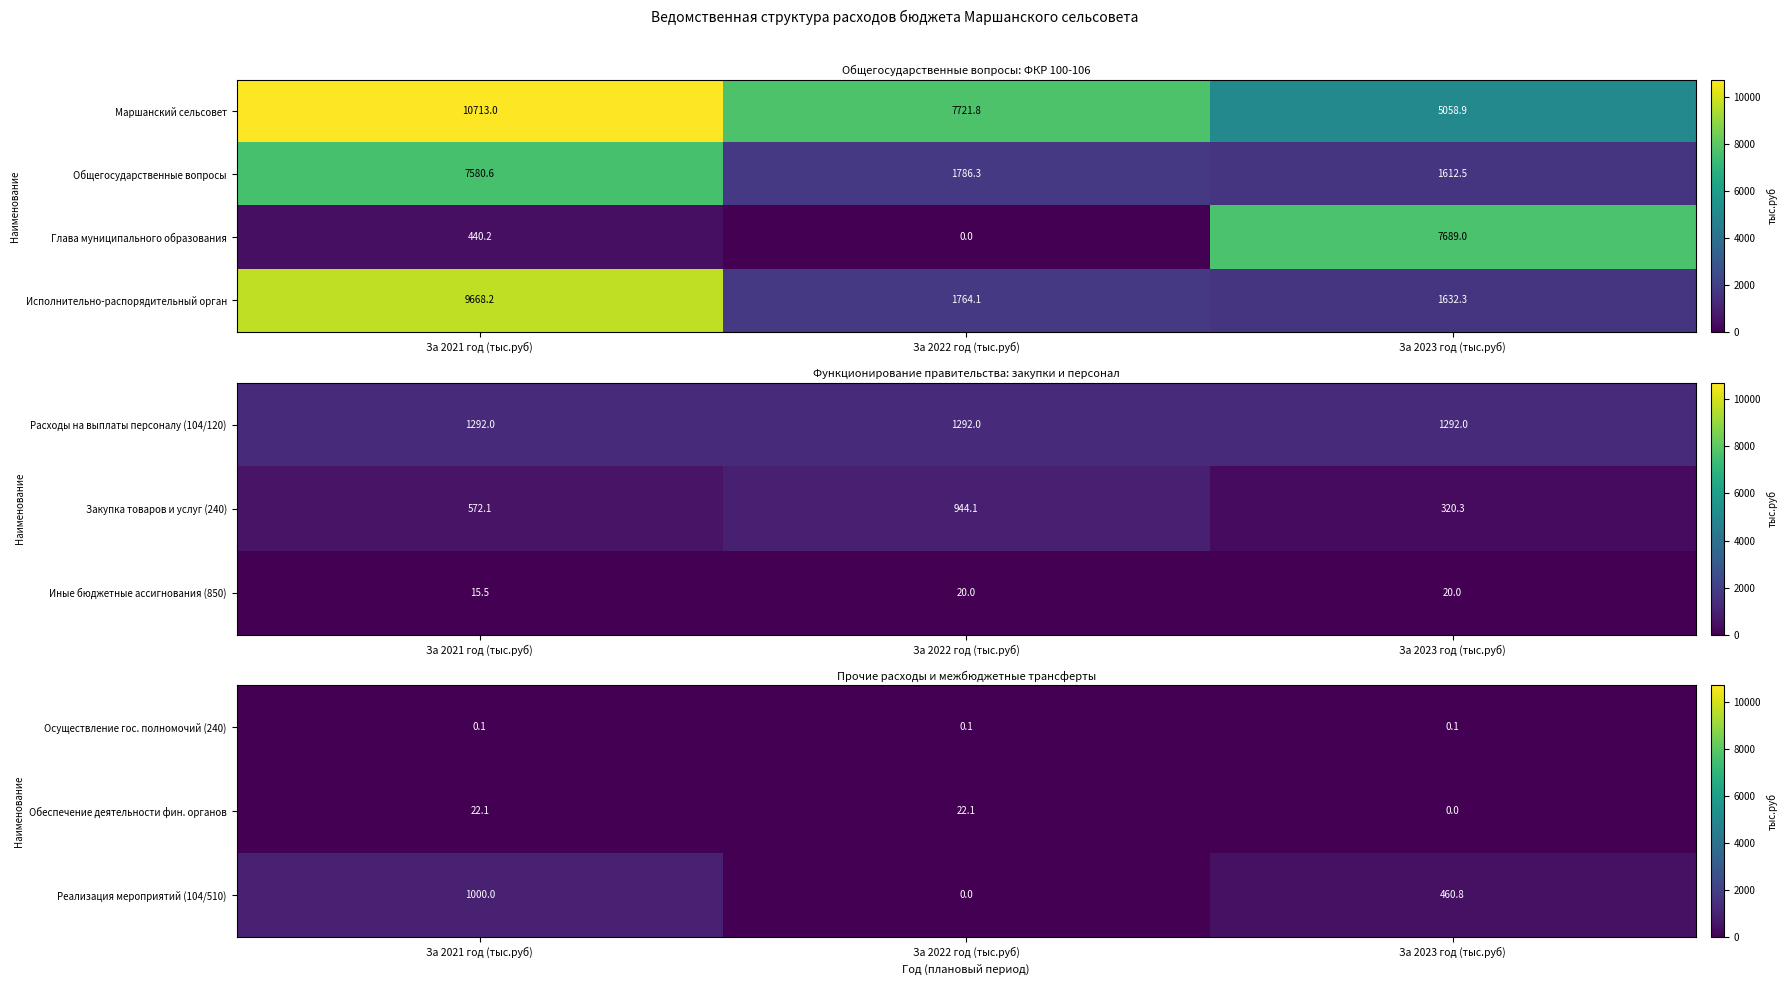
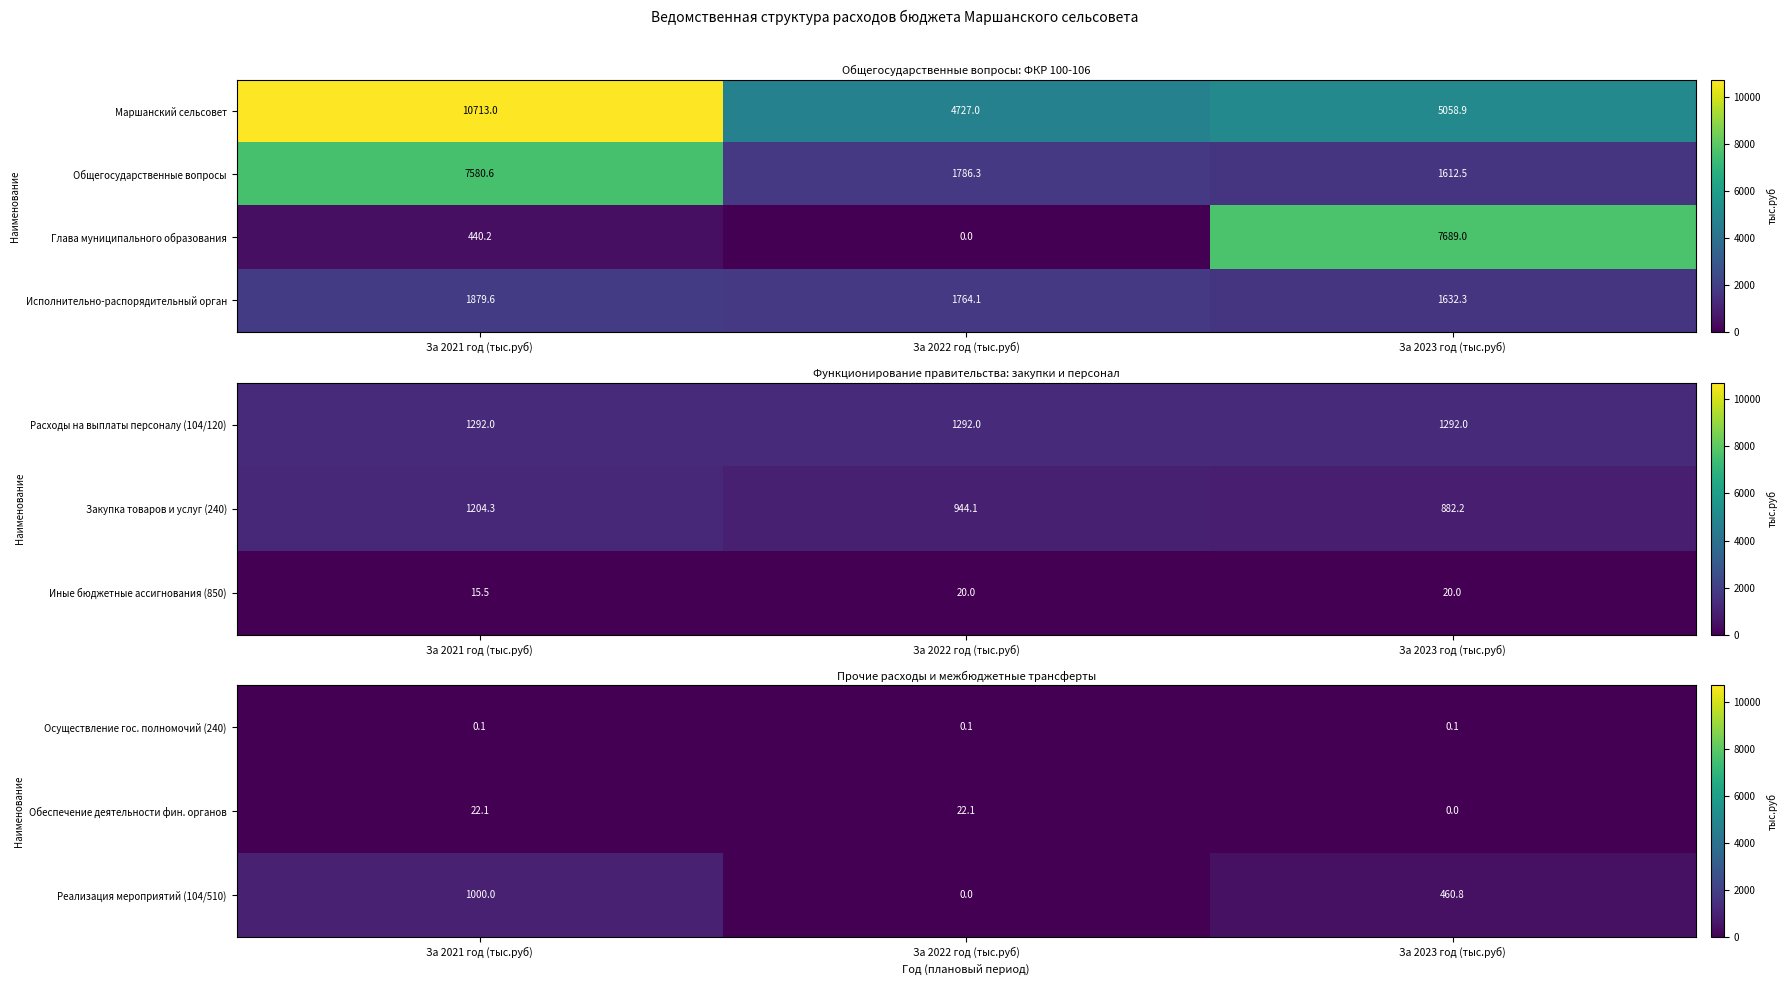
  {
    "Общегосударственные вопросы: ФКР 100-106": {
      "Маршанский сельсовет": {
        "За 2021 год (тыс.руб)": 10713.0,
-       "За 2022 год (тыс.руб)": 7721.8,
+       "За 2022 год (тыс.руб)": 4727.0,
        "За 2023 год (тыс.руб)": 5058.9
      },
      "Общегосударственные вопросы": {
        "За 2021 год (тыс.руб)": 7580.6,
        "За 2022 год (тыс.руб)": 1786.3,
        "За 2023 год (тыс.руб)": 1612.5
      },
      "Глава муниципального образования": {
        "За 2021 год (тыс.руб)": 440.2,
        "За 2022 год (тыс.руб)": 0.0,
        "За 2023 год (тыс.руб)": 7689.0
      },
      "Исполнительно-распорядительный орган": {
-       "За 2021 год (тыс.руб)": 9668.2,
+       "За 2021 год (тыс.руб)": 1879.6,
        "За 2022 год (тыс.руб)": 1764.1,
        "За 2023 год (тыс.руб)": 1632.3
      }
    },
    "Функционирование правительства: закупки и персонал": {
      "Расходы на выплаты персоналу (104/120)": {
        "За 2021 год (тыс.руб)": 1292.0,
        "За 2022 год (тыс.руб)": 1292.0,
        "За 2023 год (тыс.руб)": 1292.0
      },
      "Закупка товаров и услуг (240)": {
-       "За 2021 год (тыс.руб)": 572.1,
+       "За 2021 год (тыс.руб)": 1204.3,
        "За 2022 год (тыс.руб)": 944.1,
-       "За 2023 год (тыс.руб)": 320.3
+       "За 2023 год (тыс.руб)": 882.2
      },
      "Иные бюджетные ассигнования (850)": {
        "За 2021 год (тыс.руб)": 15.5,
        "За 2022 год (тыс.руб)": 20.0,
        "За 2023 год (тыс.руб)": 20.0
      }
    },
    "Прочие расходы и межбюджетные трансферты": {
      "Осуществление гос. полномочий (240)": {
        "За 2021 год (тыс.руб)": 0.1,
        "За 2022 год (тыс.руб)": 0.1,
        "За 2023 год (тыс.руб)": 0.1
      },
      "Обеспечение деятельности фин. органов": {
        "За 2021 год (тыс.руб)": 22.1,
        "За 2022 год (тыс.руб)": 22.1,
        "За 2023 год (тыс.руб)": 0.0
      },
      "Реализация мероприятий (104/510)": {
        "За 2021 год (тыс.руб)": 1000.0,
        "За 2022 год (тыс.руб)": 0.0,
        "За 2023 год (тыс.руб)": 460.8
      }
    }
  }
